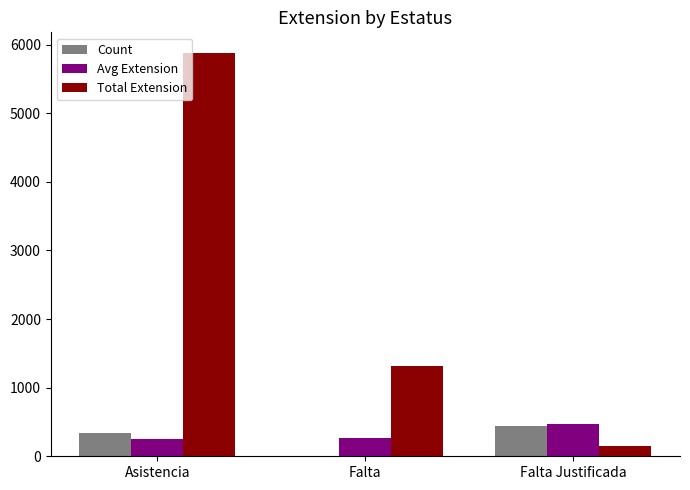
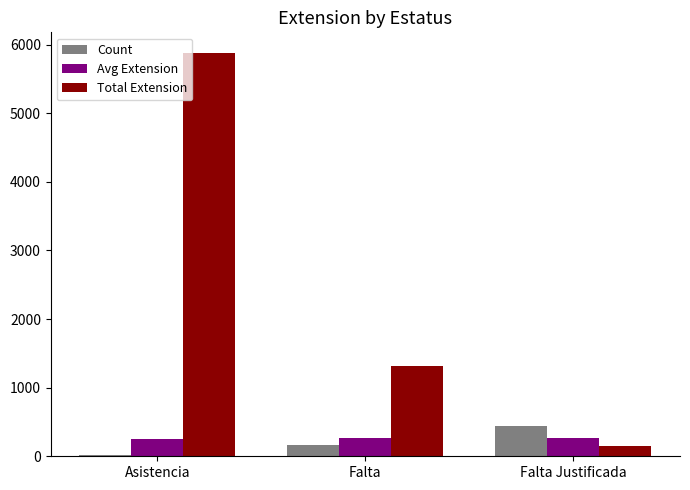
  {
    "Count": {
-     "Asistencia": 300,
-     "Falta": 0,
+     "Asistencia": 0,
+     "Falta": 200,
      "Falta Justificada": 400
    },
    "Avg Extension": {
      "Asistencia": 300,
      "Falta": 300,
-     "Falta Justificada": 500
+     "Falta Justificada": 300
    },
    "Total Extension": {
      "Asistencia": 5900,
      "Falta": 1300,
      "Falta Justificada": 100
    }
  }
